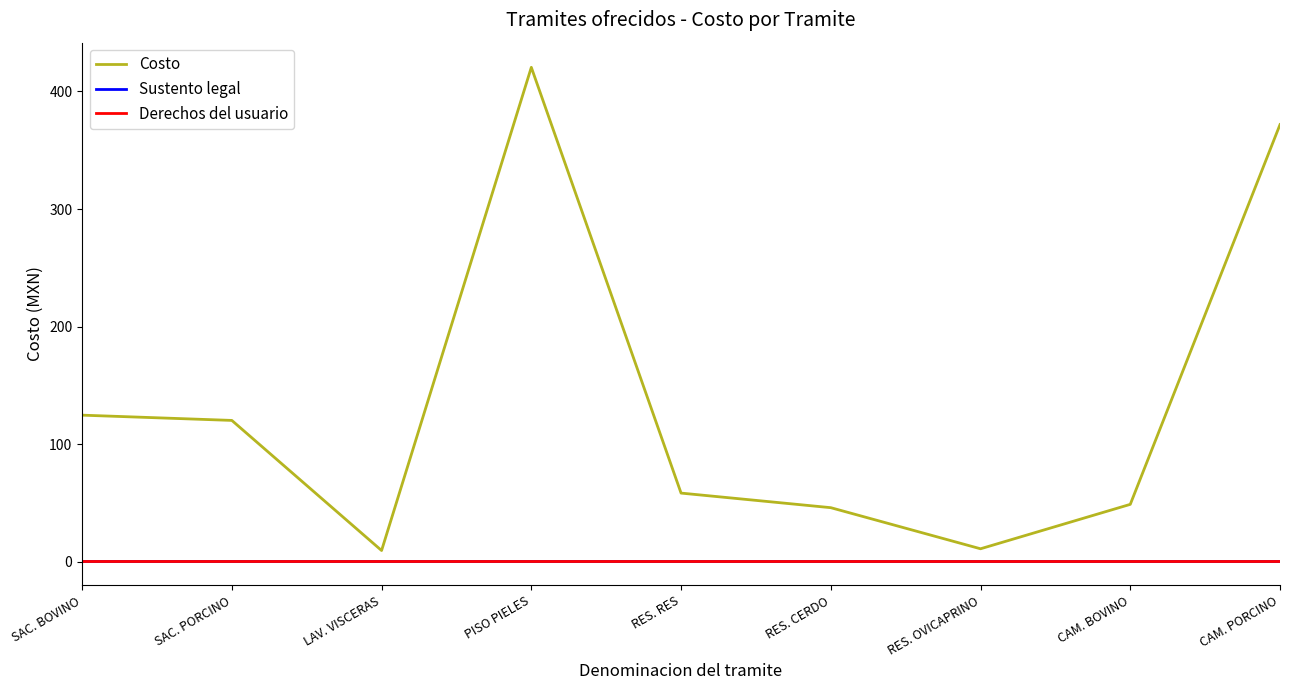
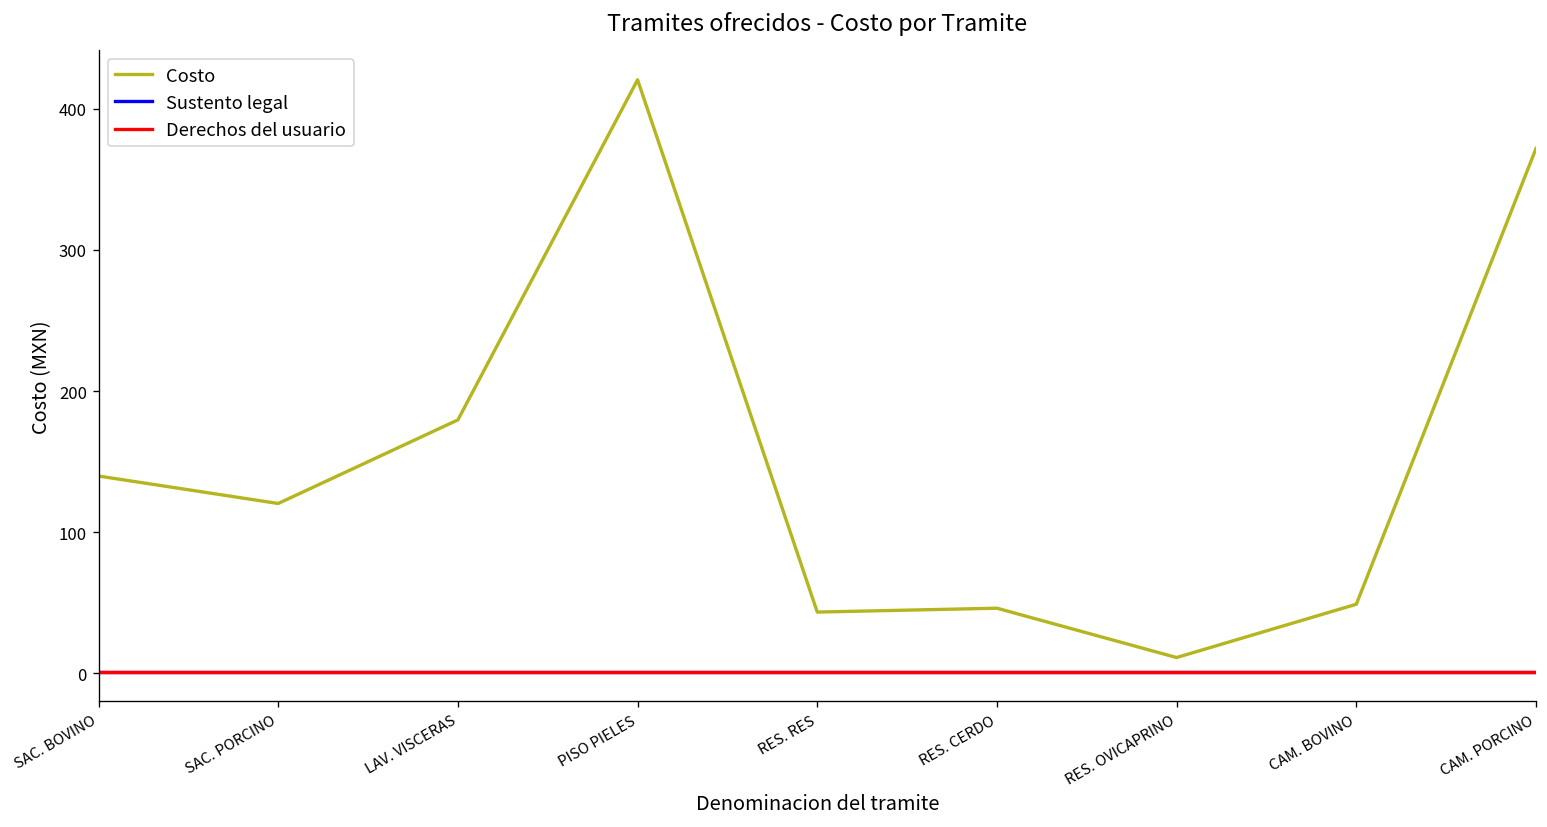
  {
    "Costo": {
-     "SAC. BOVINO": 125,
+     "SAC. BOVINO": 140,
      "SAC. PORCINO": 120,
-     "LAV. VISCERAS": 10,
+     "LAV. VISCERAS": 180,
      "PISO PIELES": 420,
-     "RES. RES": 59,
+     "RES. RES": 43,
      "RES. CERDO": 46,
      "RES. OVICAPRINO": 11,
      "CAM. BOVINO": 49,
      "CAM. PORCINO": 372
    },
    "Derechos del usuario": {
      "SAC. BOVINO": 1,
      "SAC. PORCINO": 1,
      "LAV. VISCERAS": 1,
      "PISO PIELES": 1,
      "RES. RES": 1,
      "RES. CERDO": 1,
      "RES. OVICAPRINO": 1,
      "CAM. BOVINO": 1,
      "CAM. PORCINO": 1
    }
  }
